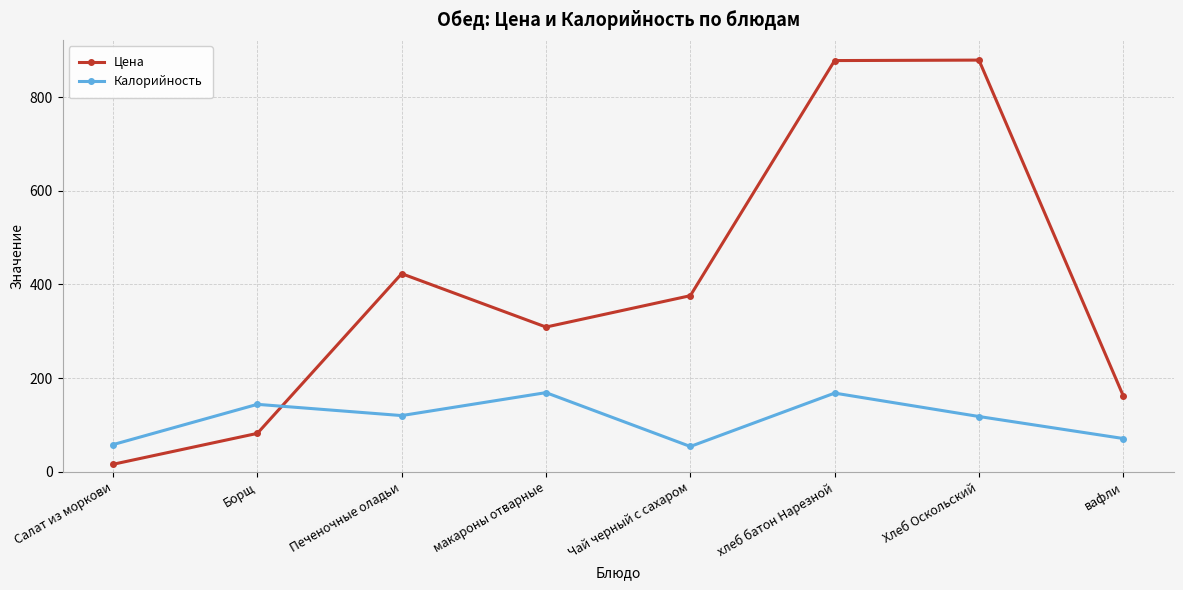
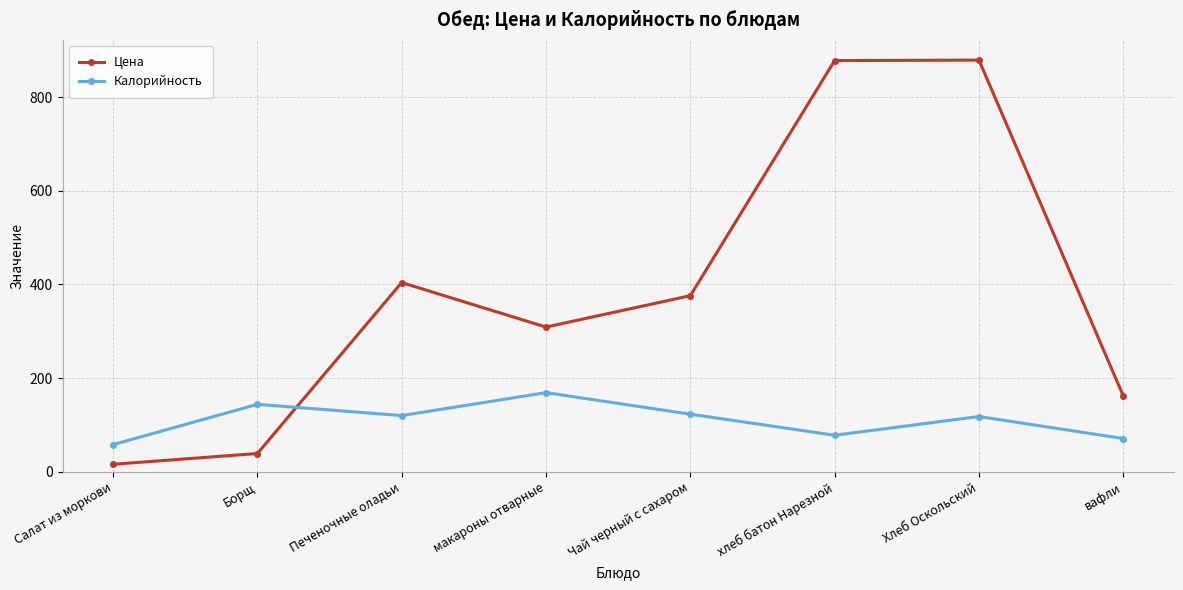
  {
    "Цена": {
      "Салат из моркови": 20,
-     "Борщ": 80,
-     "Печеночные оладьи": 420,
+     "Борщ": 40,
+     "Печеночные оладьи": 400,
      "макароны отварные": 310,
      "Чай черный с сахаром": 380,
      "хлеб батон Нарезной": 880,
      "Хлеб Оскольский": 880,
      "вафли": 160
    },
    "Калорийность": {
      "Салат из моркови": 60,
      "Борщ": 140,
      "Печеночные оладьи": 120,
      "макароны отварные": 170,
-     "Чай черный с сахаром": 50,
-     "хлеб батон Нарезной": 170,
+     "Чай черный с сахаром": 120,
+     "хлеб батон Нарезной": 80,
      "Хлеб Оскольский": 120,
      "вафли": 70
    }
  }
